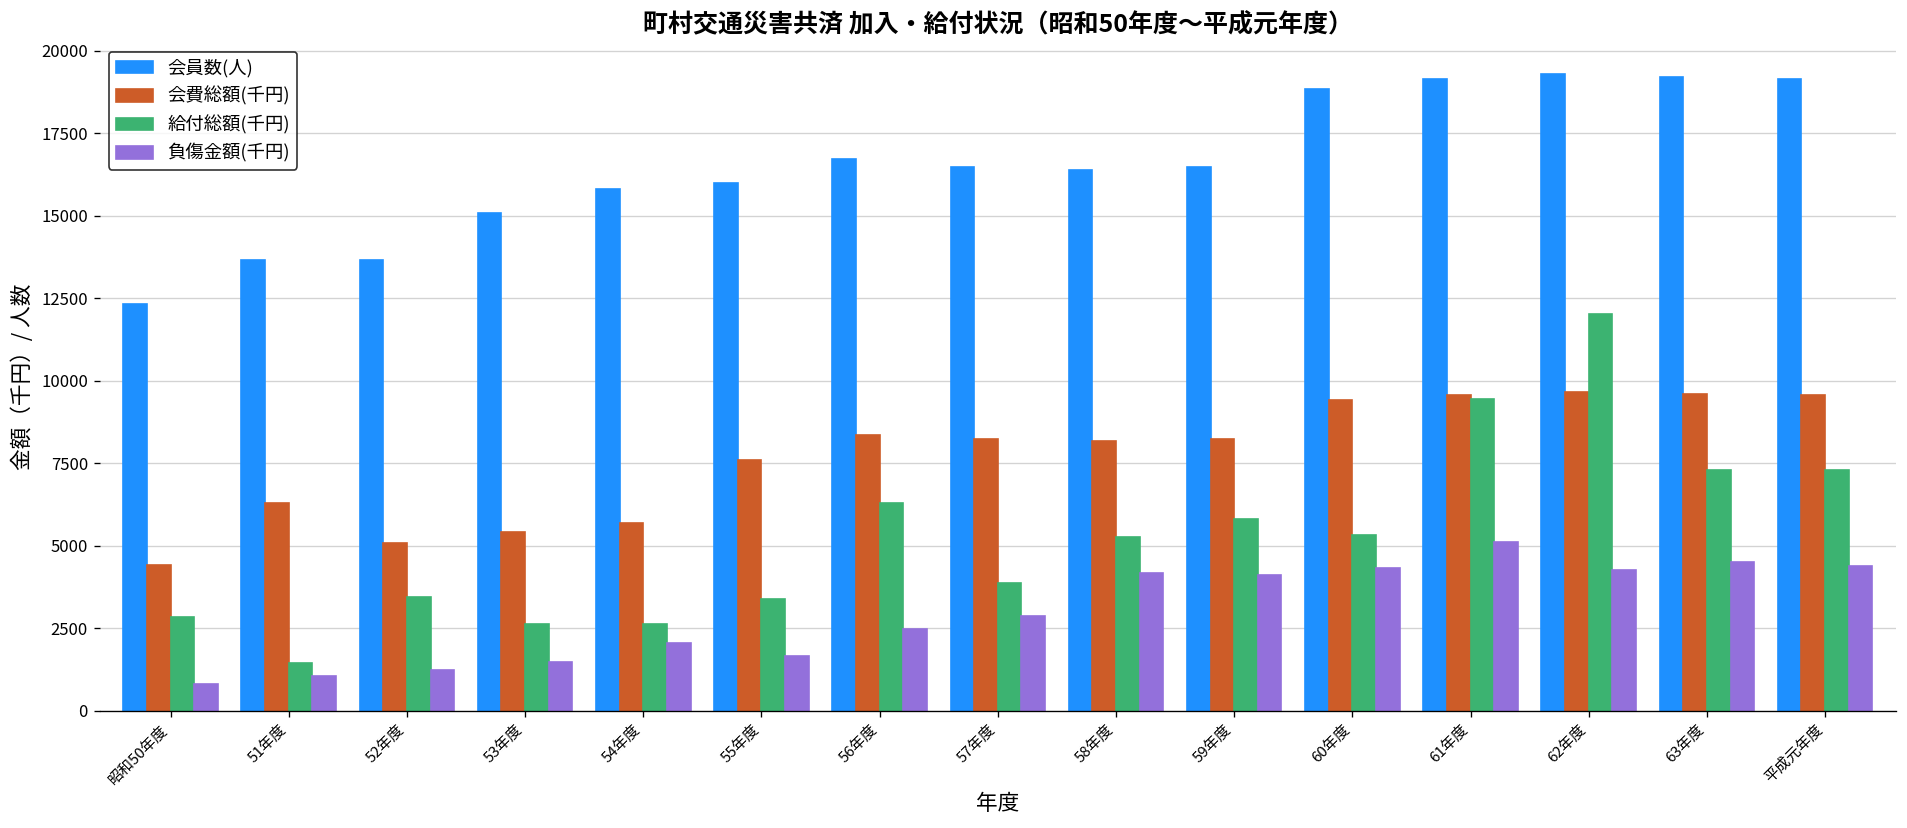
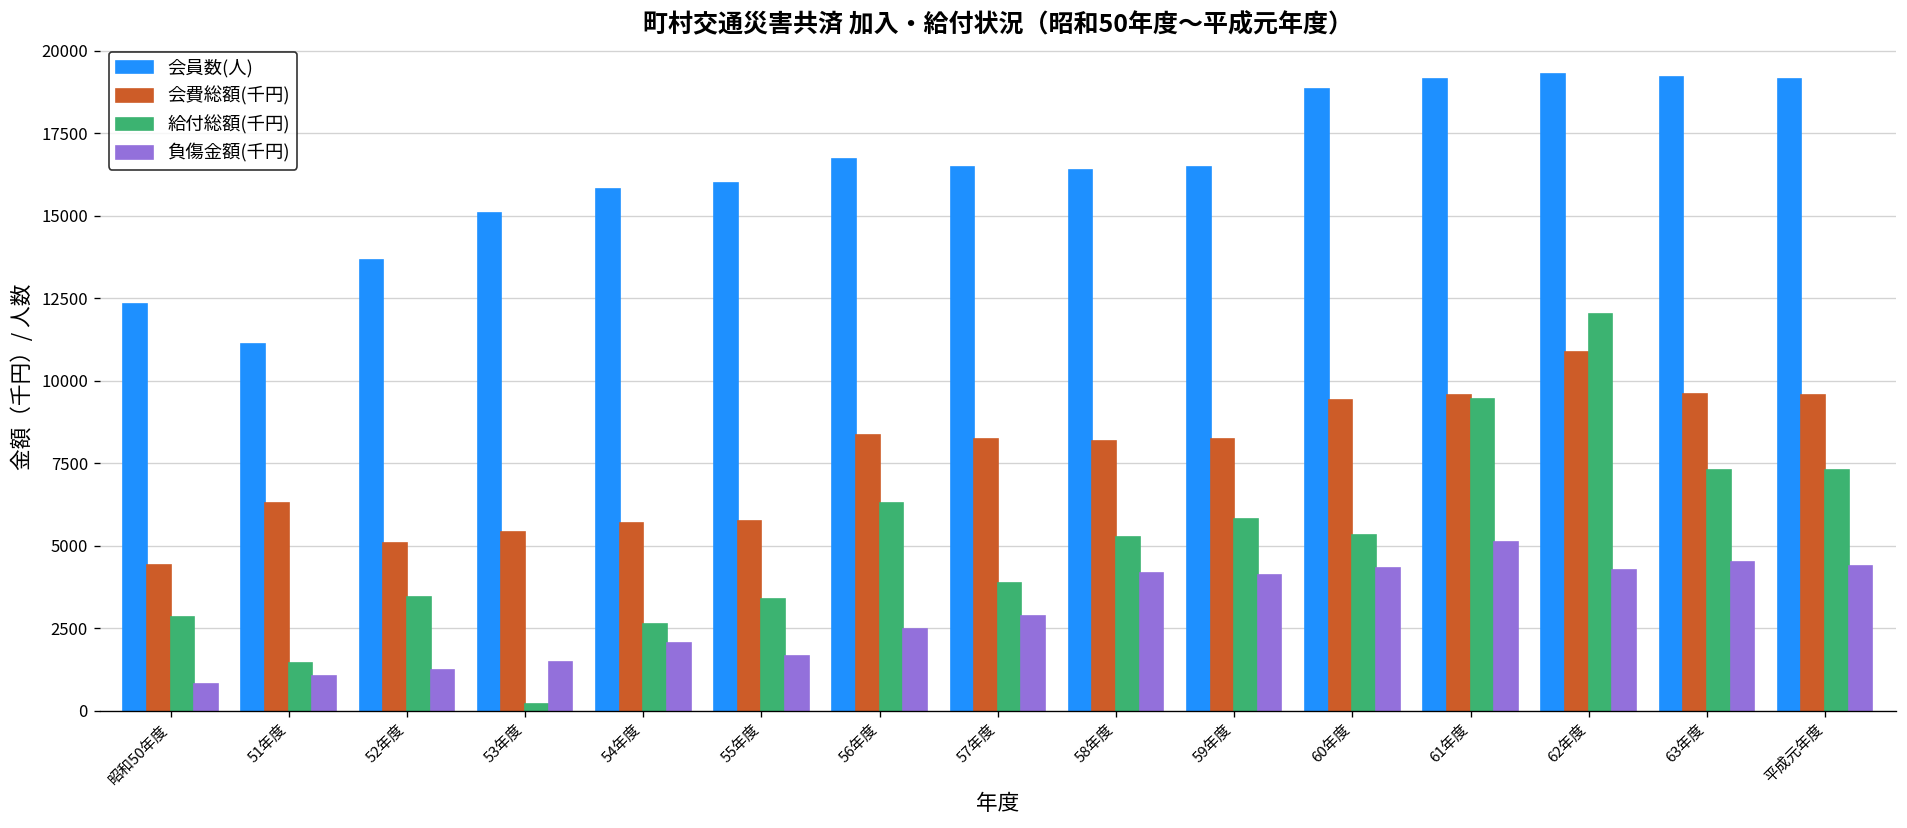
  {
    "会員数(人)": {
      "昭和50年度": 12300,
-     "51年度": 13700,
+     "51年度": 11100,
      "52年度": 13700,
      "53年度": 15100,
      "54年度": 15800,
      "55年度": 16000,
      "56年度": 16700,
      "57年度": 16500,
      "58年度": 16400,
      "59年度": 16500,
      "60年度": 18800,
      "61年度": 19100,
      "62年度": 19300,
      "63年度": 19200,
      "平成元年度": 19100
    },
    "会費総額(千円)": {
      "昭和50年度": 4400,
      "51年度": 6300,
      "52年度": 5100,
      "53年度": 5400,
      "54年度": 5700,
-     "55年度": 7600,
+     "55年度": 5800,
      "56年度": 8400,
      "57年度": 8200,
      "58年度": 8200,
      "59年度": 8200,
      "60年度": 9400,
      "61年度": 9600,
-     "62年度": 9600,
+     "62年度": 10900,
      "63年度": 9600,
      "平成元年度": 9600
    },
    "給付総額(千円)": {
      "昭和50年度": 2800,
      "51年度": 1500,
      "52年度": 3500,
-     "53年度": 2600,
+     "53年度": 200,
      "54年度": 2600,
      "55年度": 3400,
      "56年度": 6300,
      "57年度": 3900,
      "58年度": 5300,
      "59年度": 5800,
      "60年度": 5300,
      "61年度": 9400,
      "62年度": 12000,
      "63年度": 7300,
      "平成元年度": 7300
    },
    "負傷金額(千円)": {
      "昭和50年度": 800,
      "51年度": 1100,
      "52年度": 1200,
      "53年度": 1500,
      "54年度": 2000,
      "55年度": 1700,
      "56年度": 2500,
      "57年度": 2900,
      "58年度": 4200,
      "59年度": 4100,
      "60年度": 4300,
      "61年度": 5100,
      "62年度": 4300,
      "63年度": 4500,
      "平成元年度": 4400
    }
  }
